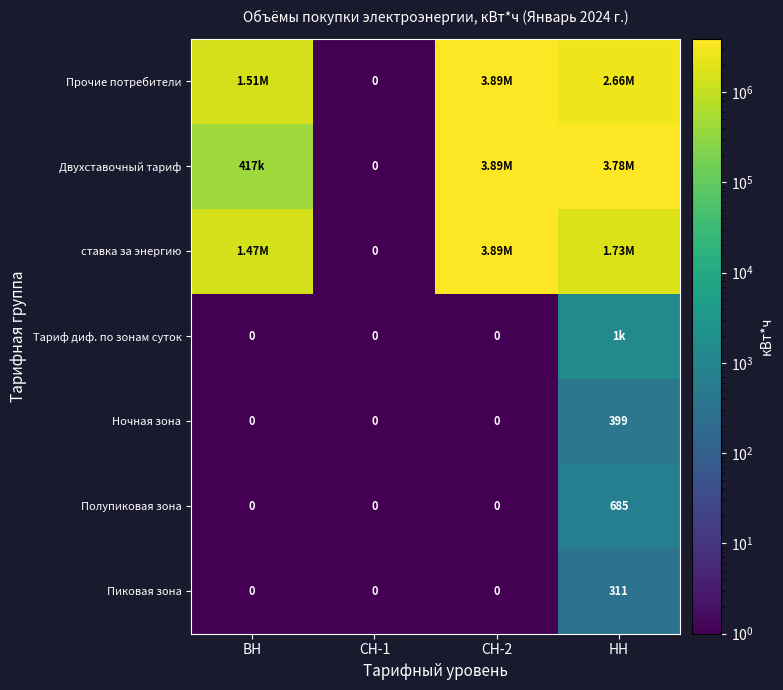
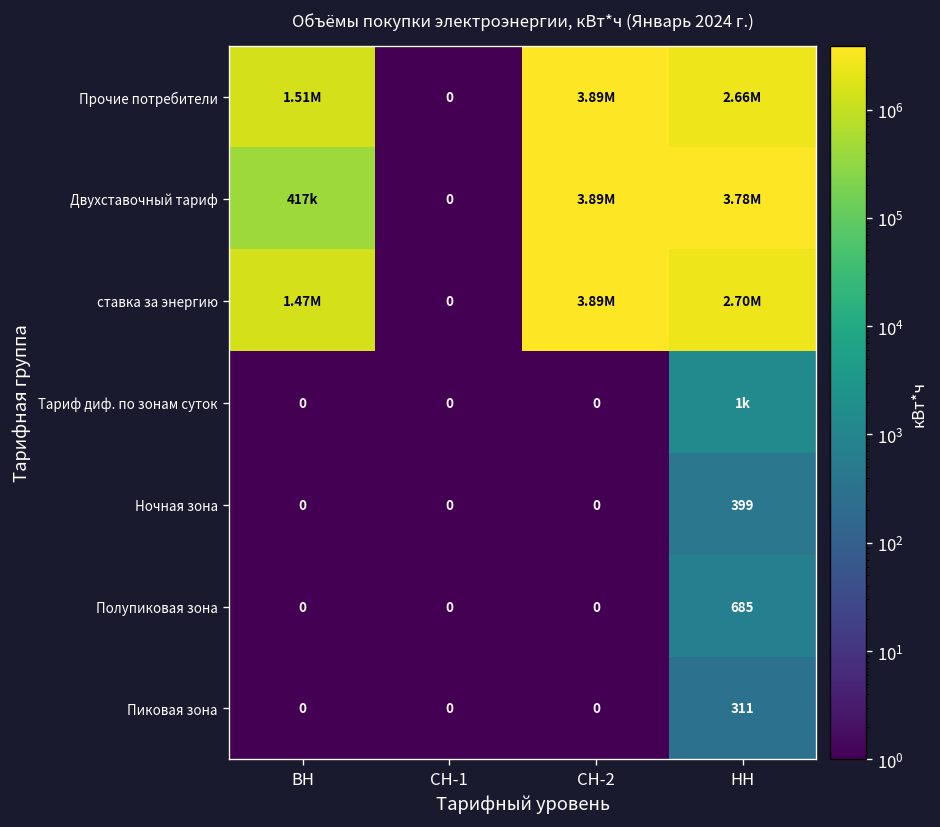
  {
    "Прочие потребители": {
      "ВН": "1.51M",
      "СН-1": "0",
      "СН-2": "3.89M",
      "НН": "2.66M"
    },
    "Двухставочный тариф": {
      "ВН": "417k",
      "СН-1": "0",
      "СН-2": "3.89M",
      "НН": "3.78M"
    },
    "ставка за энергию": {
      "ВН": "1.47M",
      "СН-1": "0",
      "СН-2": "3.89M",
-     "НН": "1.73M"
+     "НН": "2.70M"
    },
    "Тариф диф. по зонам суток": {
      "ВН": "0",
      "СН-1": "0",
      "СН-2": "0",
      "НН": "1k"
    },
    "Ночная зона": {
      "ВН": "0",
      "СН-1": "0",
      "СН-2": "0",
      "НН": "399"
    },
    "Полупиковая зона": {
      "ВН": "0",
      "СН-1": "0",
      "СН-2": "0",
      "НН": "685"
    },
    "Пиковая зона": {
      "ВН": "0",
      "СН-1": "0",
      "СН-2": "0",
      "НН": "311"
    }
  }
